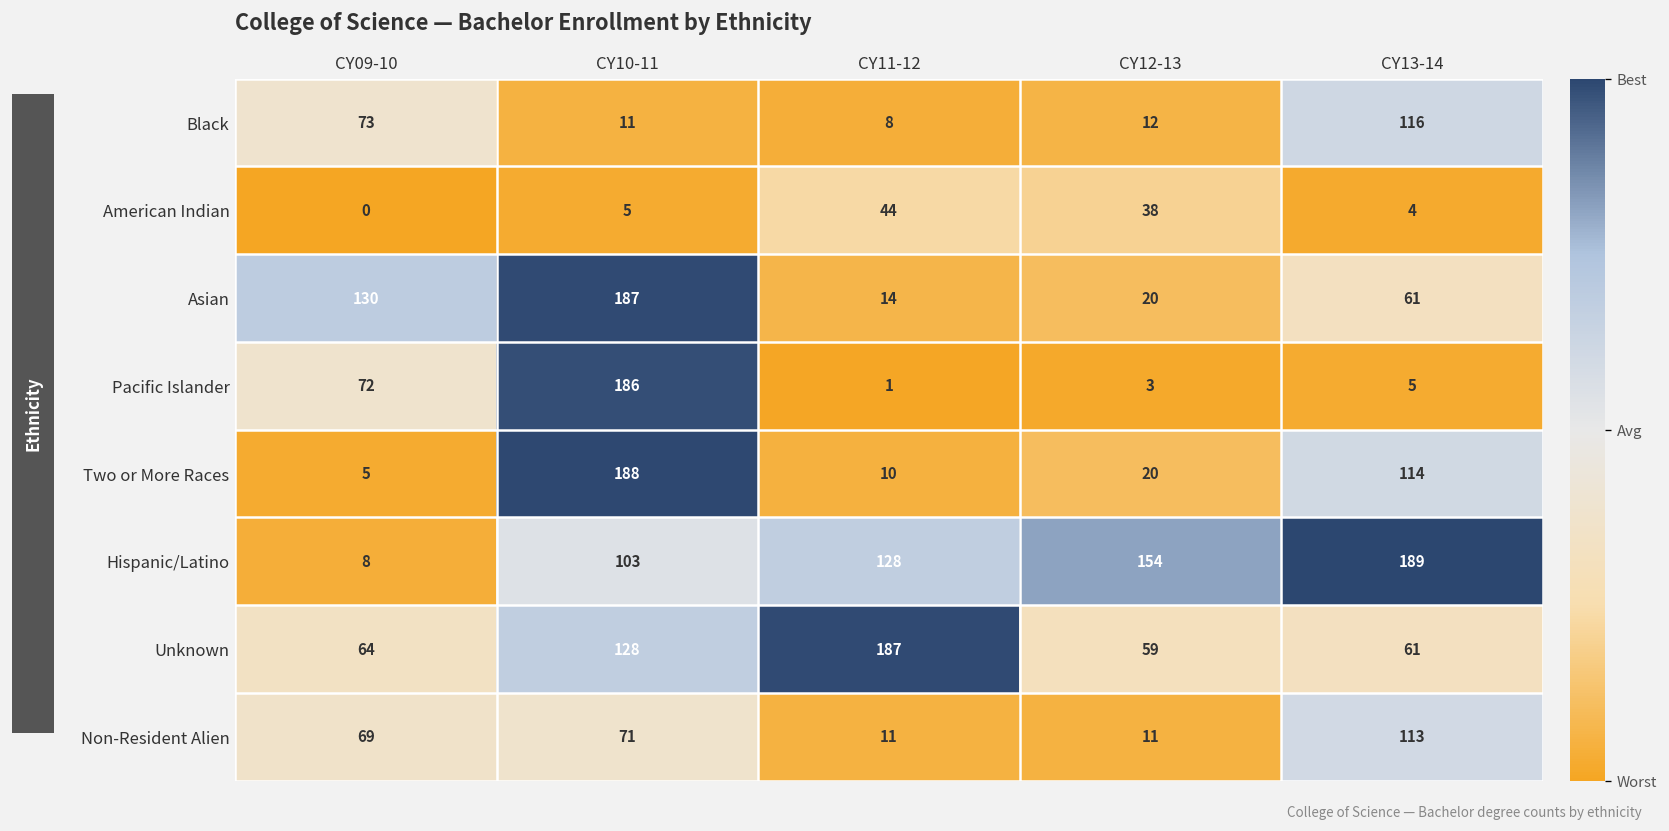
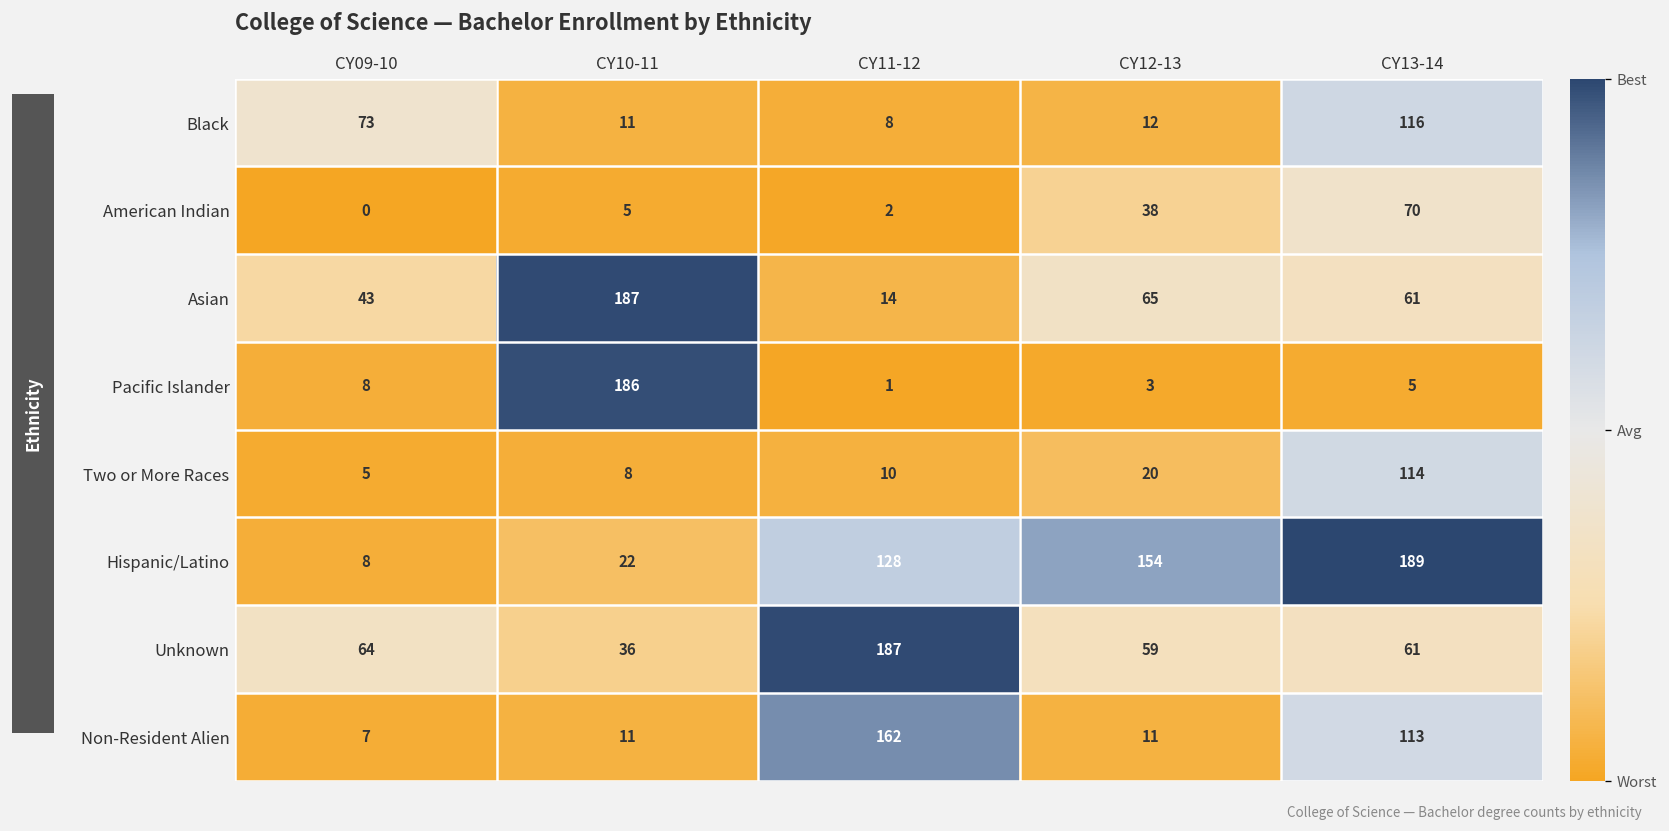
  {
    "Black": {
      "CY09-10": 73,
      "CY10-11": 11,
      "CY11-12": 8,
      "CY12-13": 12,
      "CY13-14": 116
    },
    "American Indian": {
      "CY09-10": 0,
      "CY10-11": 5,
-     "CY11-12": 44,
+     "CY11-12": 2,
      "CY12-13": 38,
-     "CY13-14": 4
+     "CY13-14": 70
    },
    "Asian": {
-     "CY09-10": 130,
+     "CY09-10": 43,
      "CY10-11": 187,
      "CY11-12": 14,
-     "CY12-13": 20,
+     "CY12-13": 65,
      "CY13-14": 61
    },
    "Pacific Islander": {
-     "CY09-10": 72,
+     "CY09-10": 8,
      "CY10-11": 186,
      "CY11-12": 1,
      "CY12-13": 3,
      "CY13-14": 5
    },
    "Two or More Races": {
      "CY09-10": 5,
-     "CY10-11": 188,
+     "CY10-11": 8,
      "CY11-12": 10,
      "CY12-13": 20,
      "CY13-14": 114
    },
    "Hispanic/Latino": {
      "CY09-10": 8,
-     "CY10-11": 103,
+     "CY10-11": 22,
      "CY11-12": 128,
      "CY12-13": 154,
      "CY13-14": 189
    },
    "Unknown": {
      "CY09-10": 64,
-     "CY10-11": 128,
+     "CY10-11": 36,
      "CY11-12": 187,
      "CY12-13": 59,
      "CY13-14": 61
    },
    "Non-Resident Alien": {
-     "CY09-10": 69,
-     "CY10-11": 71,
-     "CY11-12": 11,
+     "CY09-10": 7,
+     "CY10-11": 11,
+     "CY11-12": 162,
      "CY12-13": 11,
      "CY13-14": 113
    }
  }
